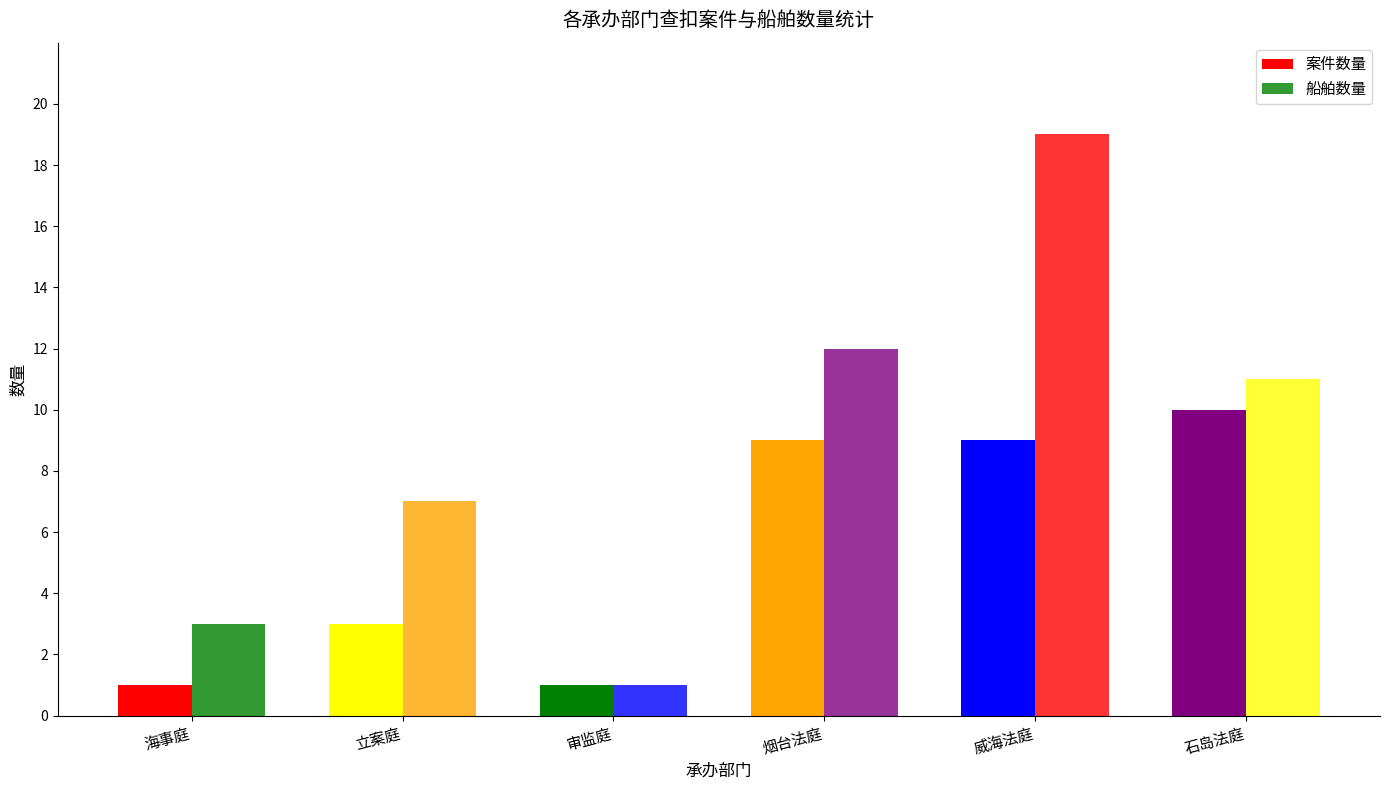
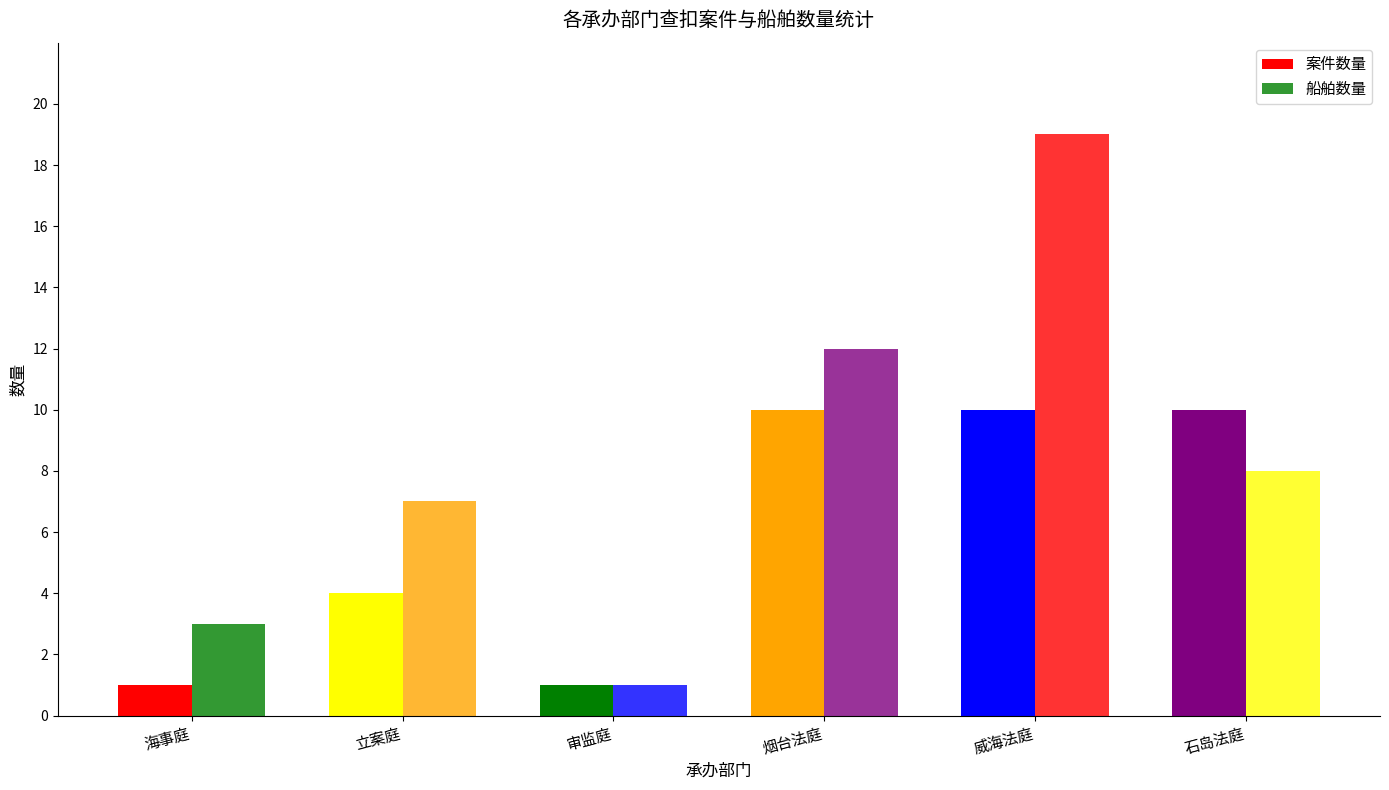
  {
    "案件数量": {
      "海事庭": 1,
-     "立案庭": 3,
+     "立案庭": 4,
      "审监庭": 1,
-     "烟台法庭": 9,
-     "威海法庭": 9,
+     "烟台法庭": 10,
+     "威海法庭": 10,
      "石岛法庭": 10
    },
    "船舶数量": {
      "海事庭": 3,
      "立案庭": 7,
      "审监庭": 1,
      "烟台法庭": 12,
      "威海法庭": 19,
-     "石岛法庭": 11
+     "石岛法庭": 8
    }
  }
